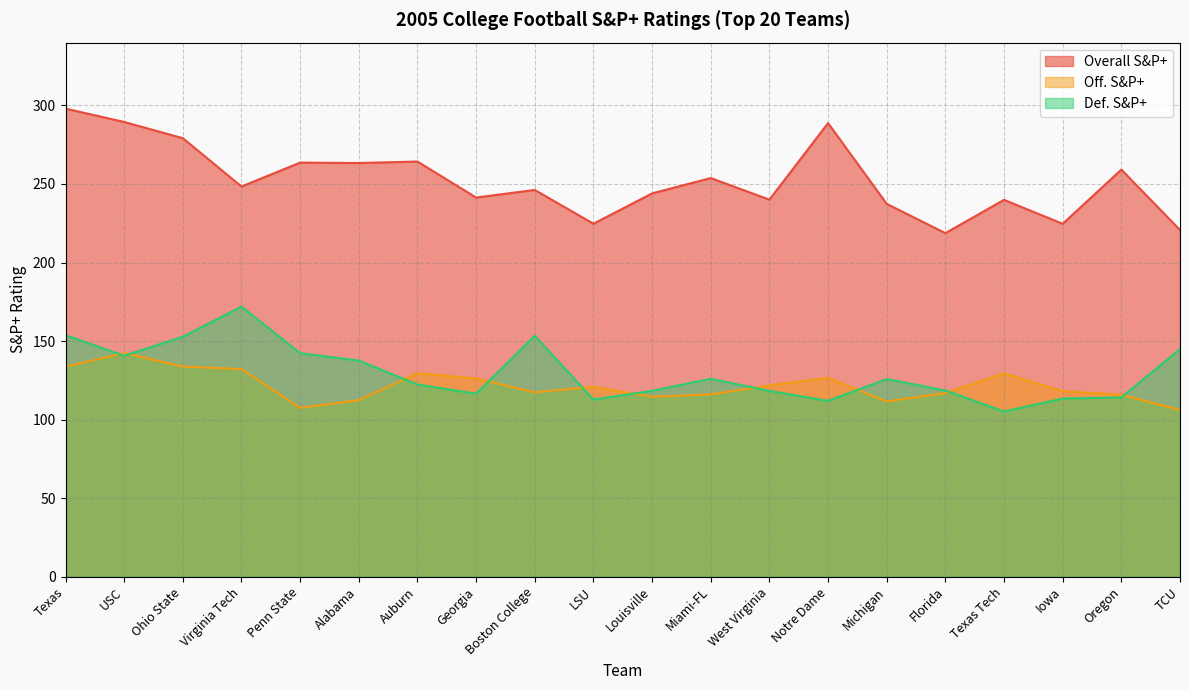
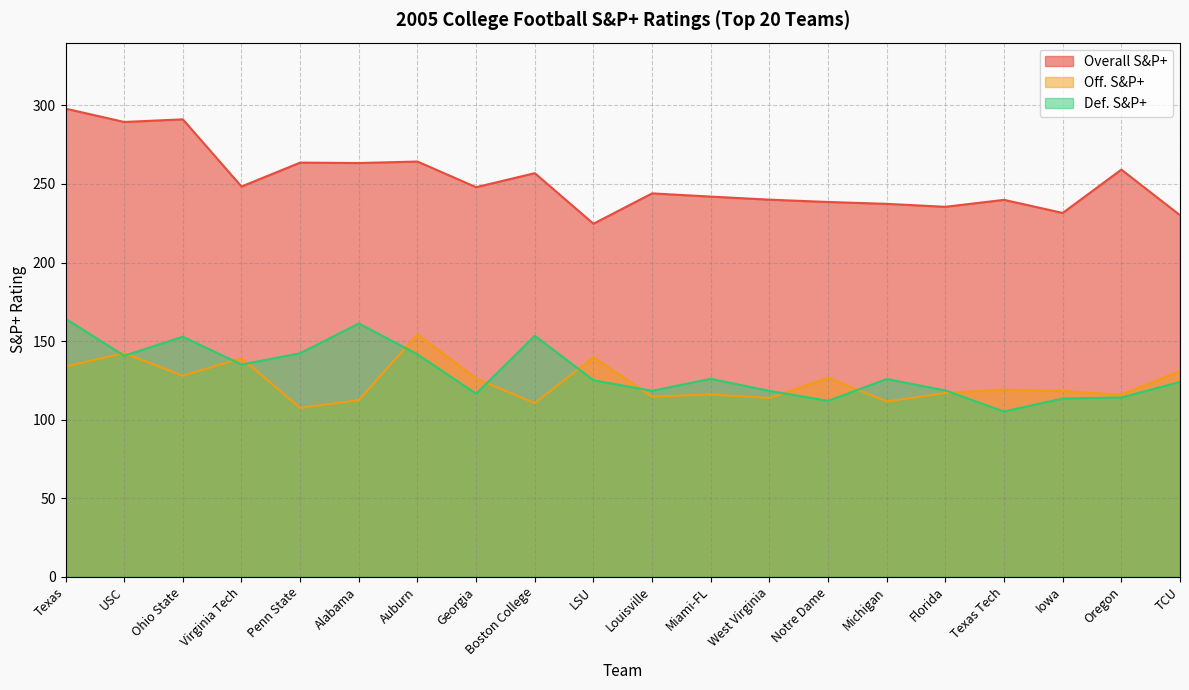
  {
    "Overall S&P+": {
      "Texas": 298,
      "USC": 289,
-     "Ohio State": 279,
+     "Ohio State": 291,
      "Virginia Tech": 248,
      "Penn State": 264,
      "Alabama": 263,
      "Auburn": 264,
-     "Georgia": 241,
-     "Boston College": 246,
+     "Georgia": 248,
+     "Boston College": 257,
      "LSU": 225,
      "Louisville": 244,
-     "Miami-FL": 254,
+     "Miami-FL": 242,
      "West Virginia": 240,
-     "Notre Dame": 289,
+     "Notre Dame": 239,
      "Michigan": 237,
-     "Florida": 219,
+     "Florida": 235,
      "Texas Tech": 240,
-     "Iowa": 225,
+     "Iowa": 232,
      "Oregon": 259,
-     "TCU": 221
+     "TCU": 230
    },
    "Off. S&P+": {
      "Texas": 134,
      "USC": 142,
-     "Ohio State": 134,
-     "Virginia Tech": 132,
+     "Ohio State": 128,
+     "Virginia Tech": 139,
      "Penn State": 107,
      "Alabama": 112,
-     "Auburn": 130,
+     "Auburn": 154,
      "Georgia": 126,
-     "Boston College": 117,
-     "LSU": 121,
+     "Boston College": 110,
+     "LSU": 140,
      "Louisville": 115,
      "Miami-FL": 116,
-     "West Virginia": 122,
+     "West Virginia": 114,
      "Notre Dame": 127,
      "Michigan": 112,
-     "Texas Tech": 129,
+     "Texas Tech": 119,
      "Iowa": 118,
      "Oregon": 116,
-     "TCU": 106
+     "TCU": 131
    },
    "Def. S&P+": {
-     "Texas": 154,
+     "Texas": 164,
      "USC": 141,
      "Ohio State": 153,
-     "Virginia Tech": 172,
+     "Virginia Tech": 135,
      "Penn State": 142,
-     "Alabama": 138,
-     "Auburn": 122,
+     "Alabama": 161,
+     "Auburn": 142,
      "Georgia": 117,
      "Boston College": 153,
-     "LSU": 113,
+     "LSU": 125,
      "Louisville": 118,
      "Miami-FL": 126,
      "West Virginia": 118,
      "Notre Dame": 112,
      "Michigan": 126,
      "Texas Tech": 105,
      "Iowa": 113,
      "Oregon": 114,
-     "TCU": 145
+     "TCU": 124
    }
  }
